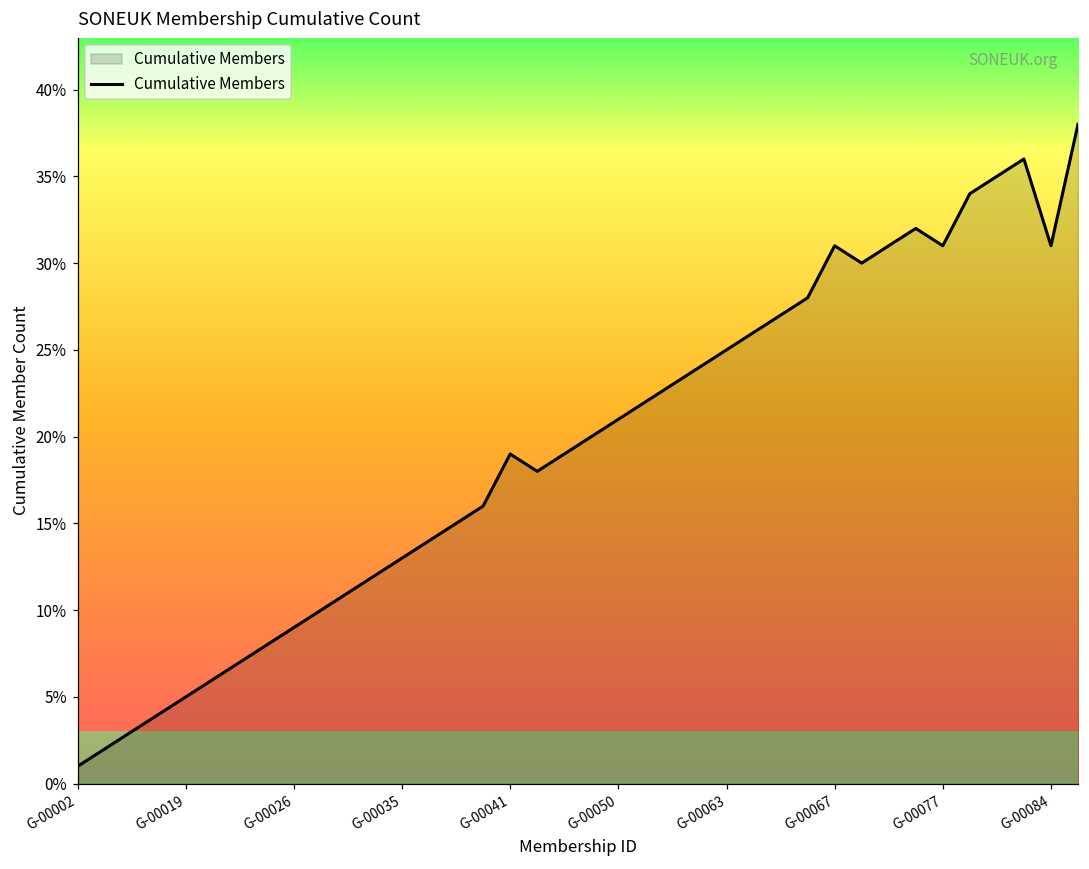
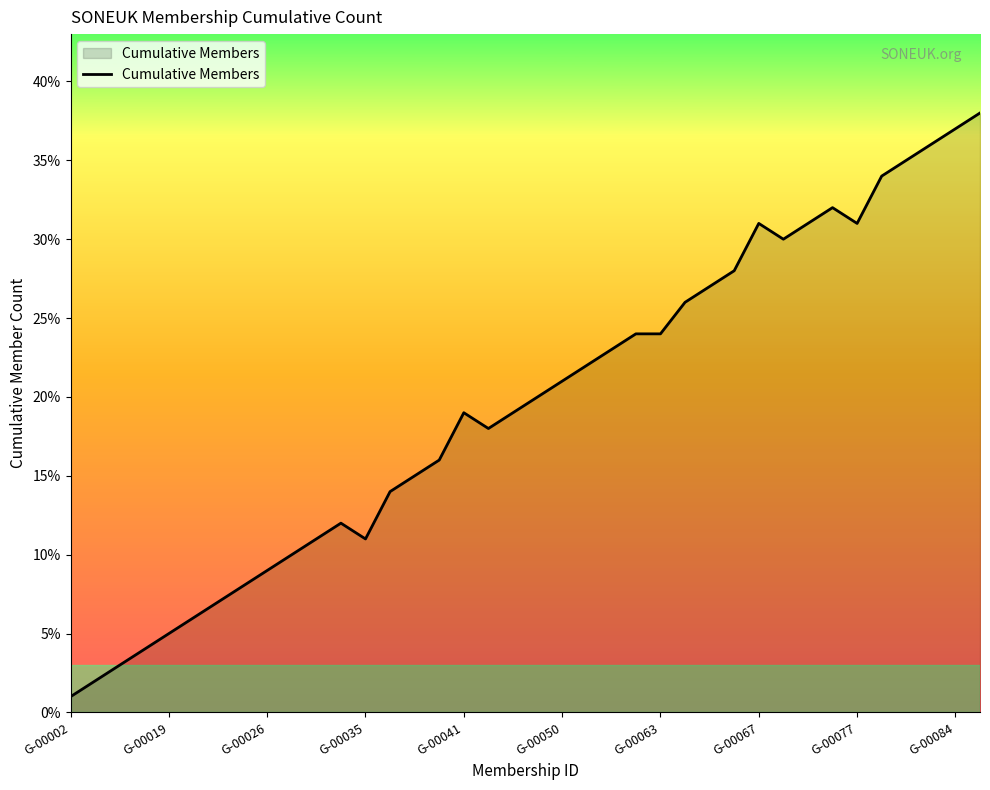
  {
    "G-00019": "5%",
    "G-00026": "9%",
-   "G-00035": "13%",
+   "G-00035": "11%",
    "G-00041": "19%",
    "G-00050": "21%",
-   "G-00063": "25%",
+   "G-00063": "24%",
    "G-00067": "31%",
    "G-00077": "31%",
-   "G-00084": "31%"
+   "G-00084": "37%"
  }
